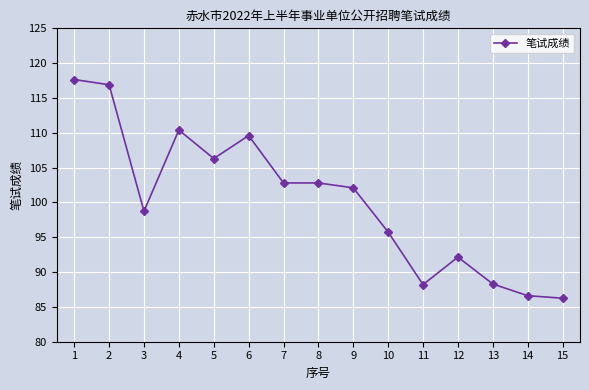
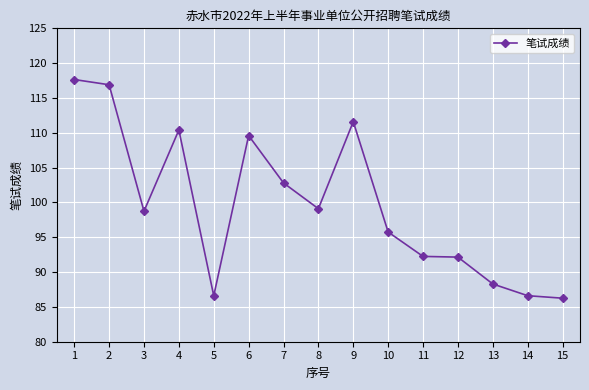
  {
    "1": 118,
    "2": 117,
    "3": 99,
    "4": 110,
-   "5": 106,
+   "5": 87,
    "6": 110,
    "7": 103,
-   "8": 103,
-   "9": 102,
+   "8": 99,
+   "9": 112,
    "10": 96,
-   "11": 88,
+   "11": 92,
    "12": 92,
    "13": 88,
    "14": 87,
    "15": 86
  }
